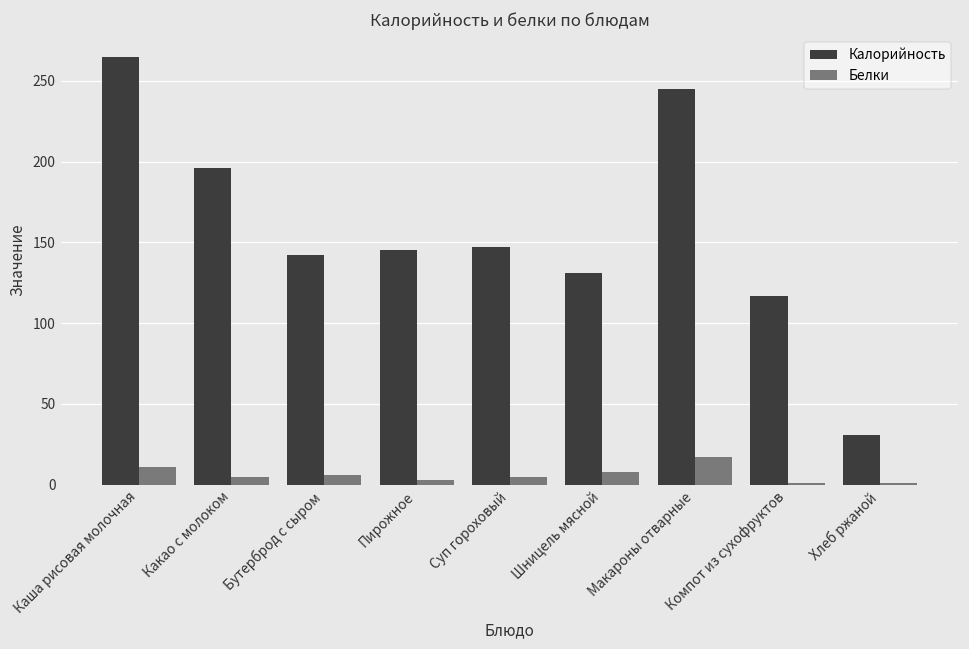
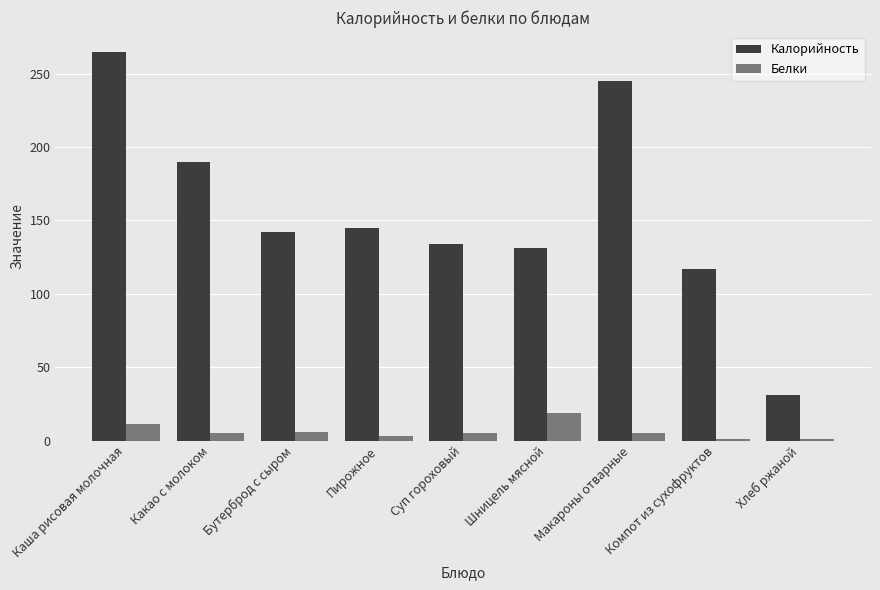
  {
    "Калорийность": {
      "Каша рисовая молочная": 265,
-     "Какао с молоком": 196,
+     "Какао с молоком": 190,
      "Бутерброд с сыром": 142,
      "Пирожное": 145,
-     "Суп гороховый": 147,
+     "Суп гороховый": 134,
      "Шницель мясной": 131,
      "Макароны отварные": 245,
      "Компот из сухофруктов": 117,
      "Хлеб ржаной": 31
    },
    "Белки": {
      "Каша рисовая молочная": 11,
      "Какао с молоком": 5,
      "Бутерброд с сыром": 6,
      "Пирожное": 3,
      "Суп гороховый": 5,
-     "Шницель мясной": 8,
-     "Макароны отварные": 17
+     "Шницель мясной": 19,
+     "Макароны отварные": 5
    }
  }
